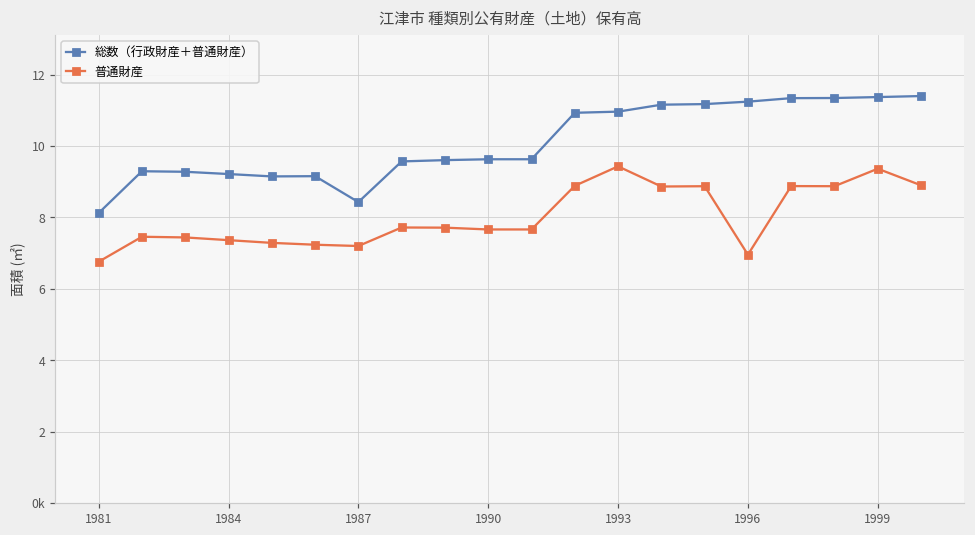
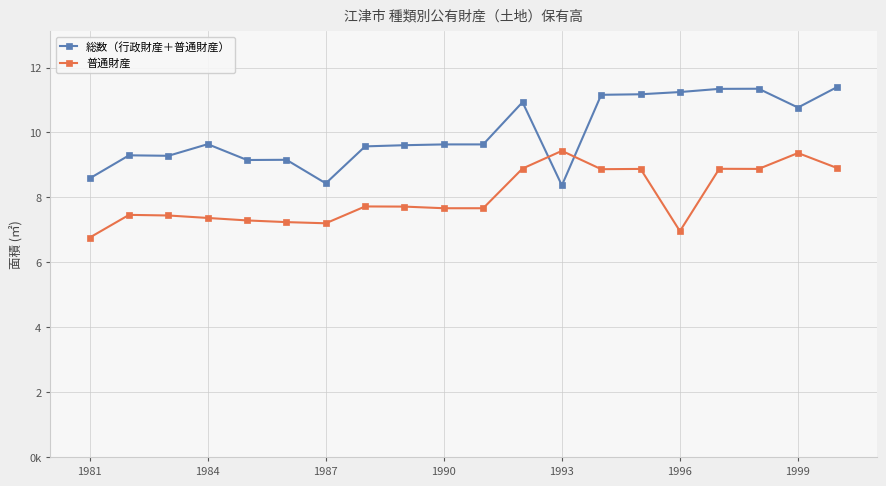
  {
    "総数（行政財産＋普通財産）": {
-     "1981": 8.1,
-     "1984": 9.2,
+     "1981": 8.6,
+     "1984": 9.6,
      "1987": 8.4,
      "1990": 9.6,
-     "1993": 11.0,
+     "1993": 8.4,
      "1996": 11.2,
-     "1999": 11.4
+     "1999": 10.8
    },
    "普通財産": {
      "1981": 6.8,
      "1984": 7.4,
      "1987": 7.2,
      "1990": 7.7,
      "1993": 9.4,
      "1996": 7.0,
      "1999": 9.4
    }
  }
